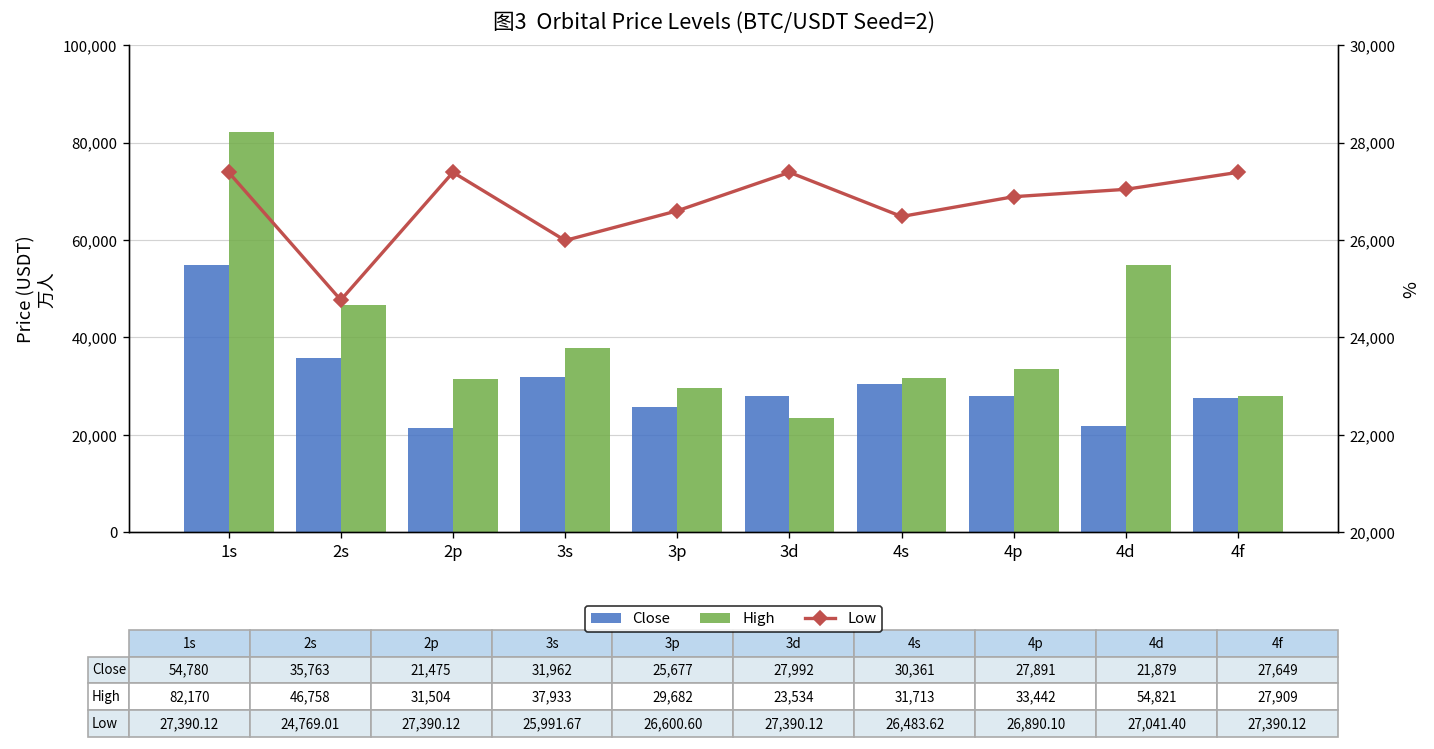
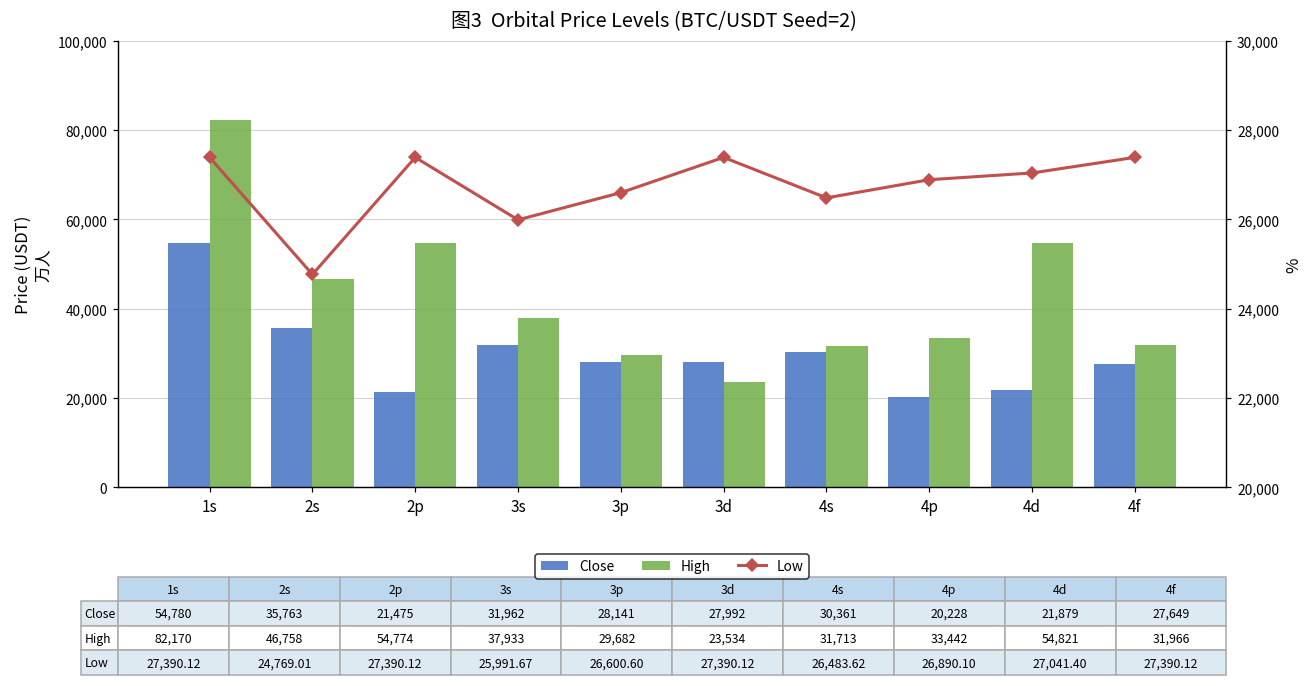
  {
    "Close": {
-     "3p": "25,677",
-     "4p": "27,891"
+     "3p": "28,141",
+     "4p": "20,228"
    },
    "High": {
-     "2p": "31,504",
-     "4f": "27,909"
+     "2p": "54,774",
+     "4f": "31,966"
    }
  }
